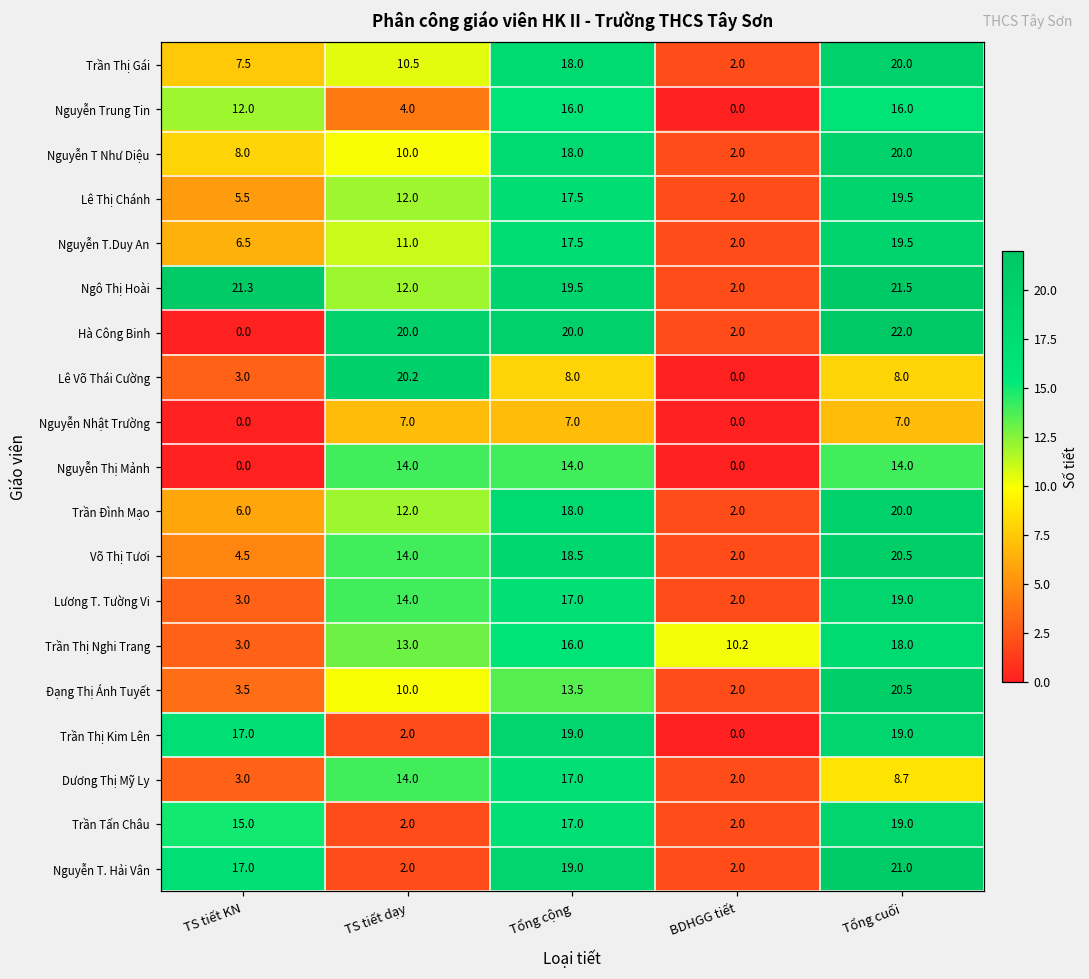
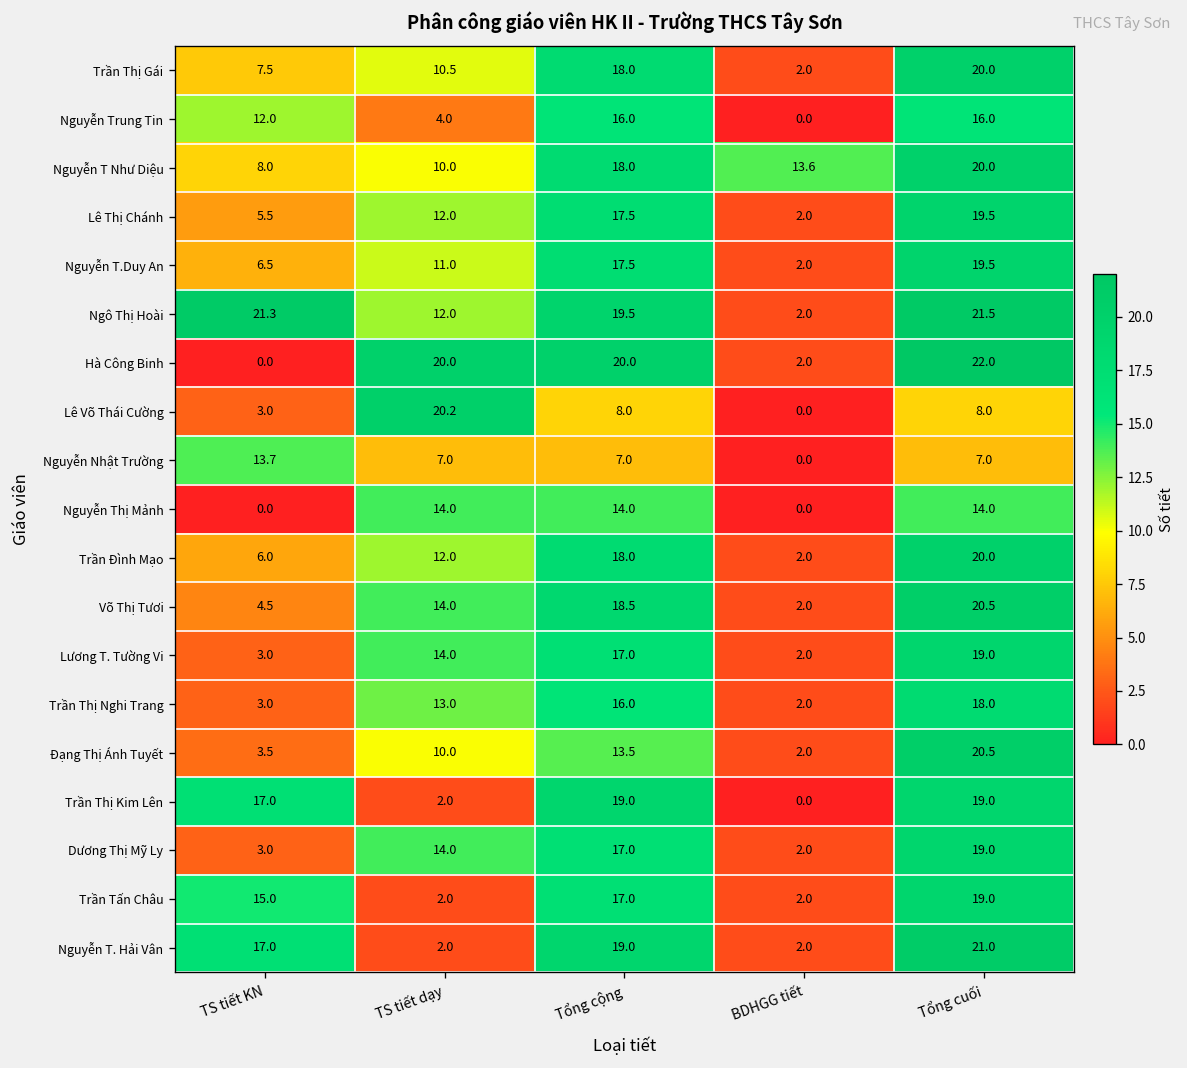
  {
    "Trần Thị Gái": {
      "TS tiết KN": 7.5,
      "TS tiết dạy": 10.5,
      "Tổng cộng": 18.0,
      "BDHGG tiết": 2.0,
      "Tổng cuối": 20.0
    },
    "Nguyễn Trung Tin": {
      "TS tiết KN": 12.0,
      "TS tiết dạy": 4.0,
      "Tổng cộng": 16.0,
      "BDHGG tiết": 0.0,
      "Tổng cuối": 16.0
    },
    "Nguyễn T Như Diệu": {
      "TS tiết KN": 8.0,
      "TS tiết dạy": 10.0,
      "Tổng cộng": 18.0,
-     "BDHGG tiết": 2.0,
+     "BDHGG tiết": 13.6,
      "Tổng cuối": 20.0
    },
    "Lê Thị Chánh": {
      "TS tiết KN": 5.5,
      "TS tiết dạy": 12.0,
      "Tổng cộng": 17.5,
      "BDHGG tiết": 2.0,
      "Tổng cuối": 19.5
    },
    "Nguyễn T.Duy An": {
      "TS tiết KN": 6.5,
      "TS tiết dạy": 11.0,
      "Tổng cộng": 17.5,
      "BDHGG tiết": 2.0,
      "Tổng cuối": 19.5
    },
    "Ngô Thị Hoài": {
      "TS tiết KN": 21.3,
      "TS tiết dạy": 12.0,
      "Tổng cộng": 19.5,
      "BDHGG tiết": 2.0,
      "Tổng cuối": 21.5
    },
    "Hà Công Binh": {
      "TS tiết KN": 0.0,
      "TS tiết dạy": 20.0,
      "Tổng cộng": 20.0,
      "BDHGG tiết": 2.0,
      "Tổng cuối": 22.0
    },
    "Lê Võ Thái Cường": {
      "TS tiết KN": 3.0,
      "TS tiết dạy": 20.2,
      "Tổng cộng": 8.0,
      "BDHGG tiết": 0.0,
      "Tổng cuối": 8.0
    },
    "Nguyễn Nhật Trường": {
-     "TS tiết KN": 0.0,
+     "TS tiết KN": 13.7,
      "TS tiết dạy": 7.0,
      "Tổng cộng": 7.0,
      "BDHGG tiết": 0.0,
      "Tổng cuối": 7.0
    },
    "Nguyễn Thị Mảnh": {
      "TS tiết KN": 0.0,
      "TS tiết dạy": 14.0,
      "Tổng cộng": 14.0,
      "BDHGG tiết": 0.0,
      "Tổng cuối": 14.0
    },
    "Trần Đình Mạo": {
      "TS tiết KN": 6.0,
      "TS tiết dạy": 12.0,
      "Tổng cộng": 18.0,
      "BDHGG tiết": 2.0,
      "Tổng cuối": 20.0
    },
    "Võ Thị Tươi": {
      "TS tiết KN": 4.5,
      "TS tiết dạy": 14.0,
      "Tổng cộng": 18.5,
      "BDHGG tiết": 2.0,
      "Tổng cuối": 20.5
    },
    "Lương T. Tường Vi": {
      "TS tiết KN": 3.0,
      "TS tiết dạy": 14.0,
      "Tổng cộng": 17.0,
      "BDHGG tiết": 2.0,
      "Tổng cuối": 19.0
    },
    "Trần Thị Nghi Trang": {
      "TS tiết KN": 3.0,
      "TS tiết dạy": 13.0,
      "Tổng cộng": 16.0,
-     "BDHGG tiết": 10.2,
+     "BDHGG tiết": 2.0,
      "Tổng cuối": 18.0
    },
    "Đạng Thị Ánh Tuyết": {
      "TS tiết KN": 3.5,
      "TS tiết dạy": 10.0,
      "Tổng cộng": 13.5,
      "BDHGG tiết": 2.0,
      "Tổng cuối": 20.5
    },
    "Trần Thị Kim Lên": {
      "TS tiết KN": 17.0,
      "TS tiết dạy": 2.0,
      "Tổng cộng": 19.0,
      "BDHGG tiết": 0.0,
      "Tổng cuối": 19.0
    },
    "Dương Thị Mỹ Ly": {
      "TS tiết KN": 3.0,
      "TS tiết dạy": 14.0,
      "Tổng cộng": 17.0,
      "BDHGG tiết": 2.0,
-     "Tổng cuối": 8.7
+     "Tổng cuối": 19.0
    },
    "Trần Tấn Châu": {
      "TS tiết KN": 15.0,
      "TS tiết dạy": 2.0,
      "Tổng cộng": 17.0,
      "BDHGG tiết": 2.0,
      "Tổng cuối": 19.0
    },
    "Nguyễn T. Hải Vân": {
      "TS tiết KN": 17.0,
      "TS tiết dạy": 2.0,
      "Tổng cộng": 19.0,
      "BDHGG tiết": 2.0,
      "Tổng cuối": 21.0
    }
  }
